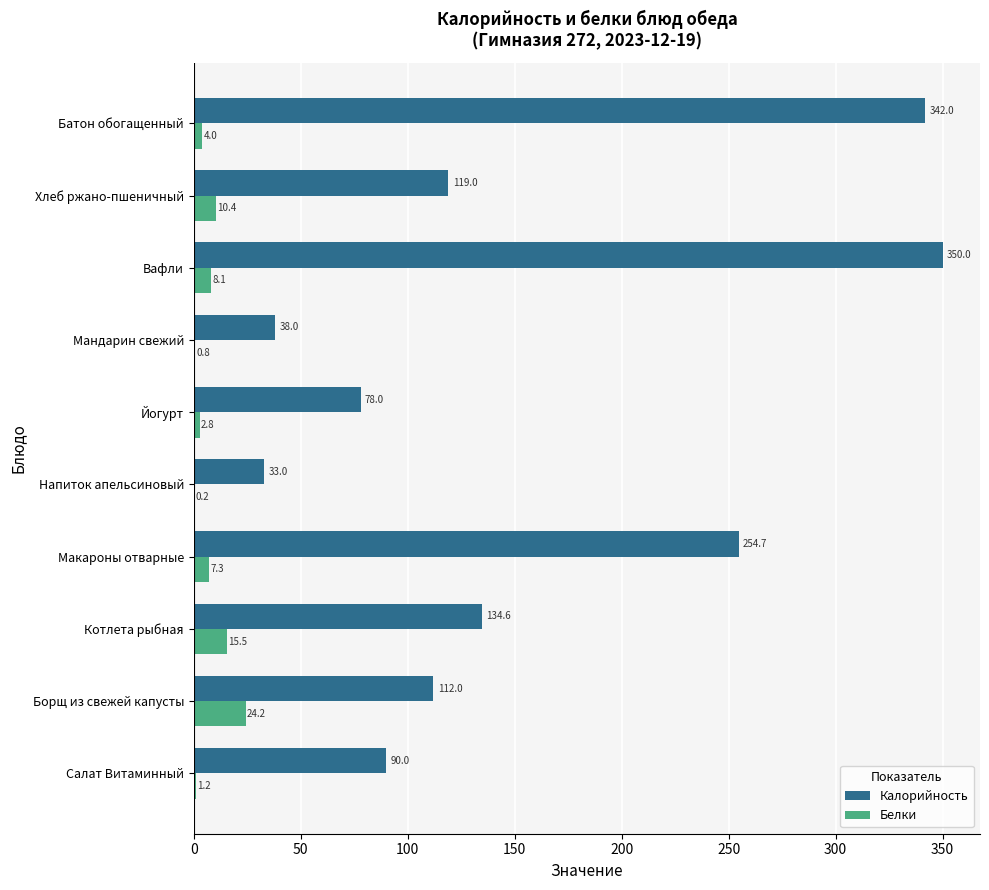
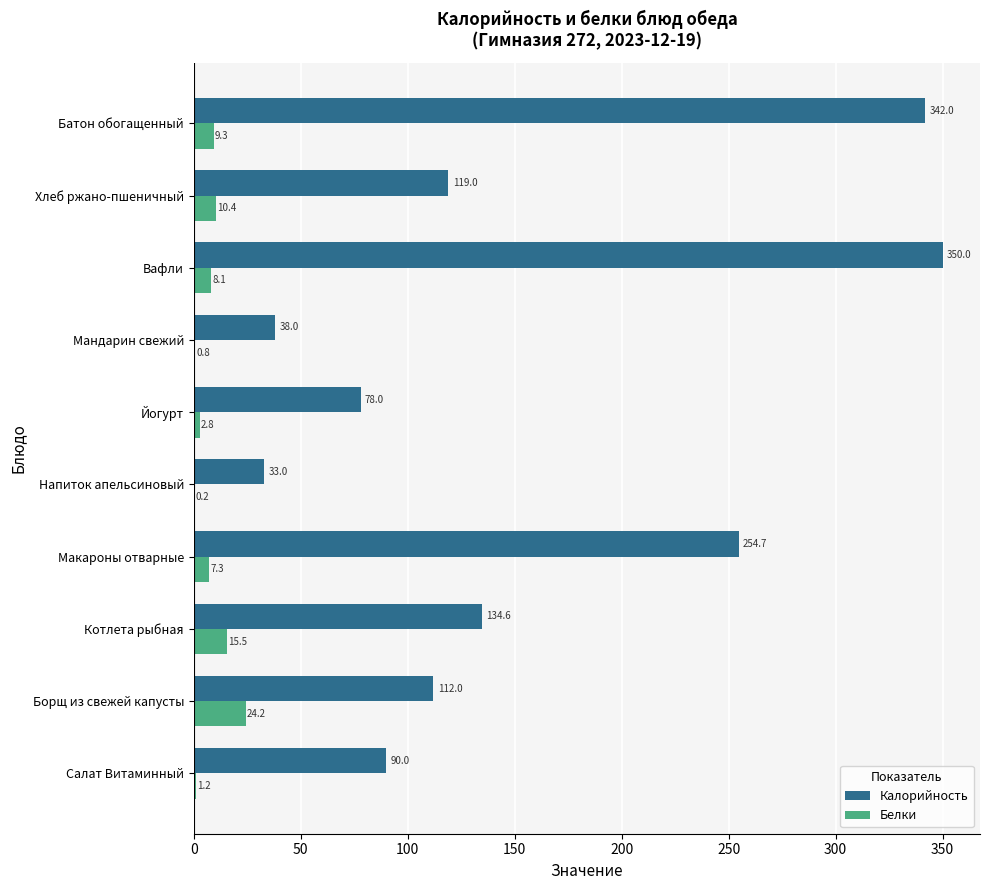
  {
    "Калорийность": {
      "Батон обогащенный": 342.0,
      "Хлеб ржано-пшеничный": 119.0,
      "Вафли": 350.0,
      "Мандарин свежий": 38.0,
      "Йогурт": 78.0,
      "Напиток апельсиновый": 33.0,
      "Макароны отварные": 254.7,
      "Котлета рыбная": 134.6,
      "Борщ из свежей капусты": 112.0,
      "Салат Витаминный": 90.0
    },
    "Белки": {
-     "Батон обогащенный": 4.0,
+     "Батон обогащенный": 9.3,
      "Хлеб ржано-пшеничный": 10.4,
      "Вафли": 8.1,
      "Мандарин свежий": 0.8,
      "Йогурт": 2.8,
      "Напиток апельсиновый": 0.2,
      "Макароны отварные": 7.3,
      "Котлета рыбная": 15.5,
      "Борщ из свежей капусты": 24.2,
      "Салат Витаминный": 1.2
    }
  }
